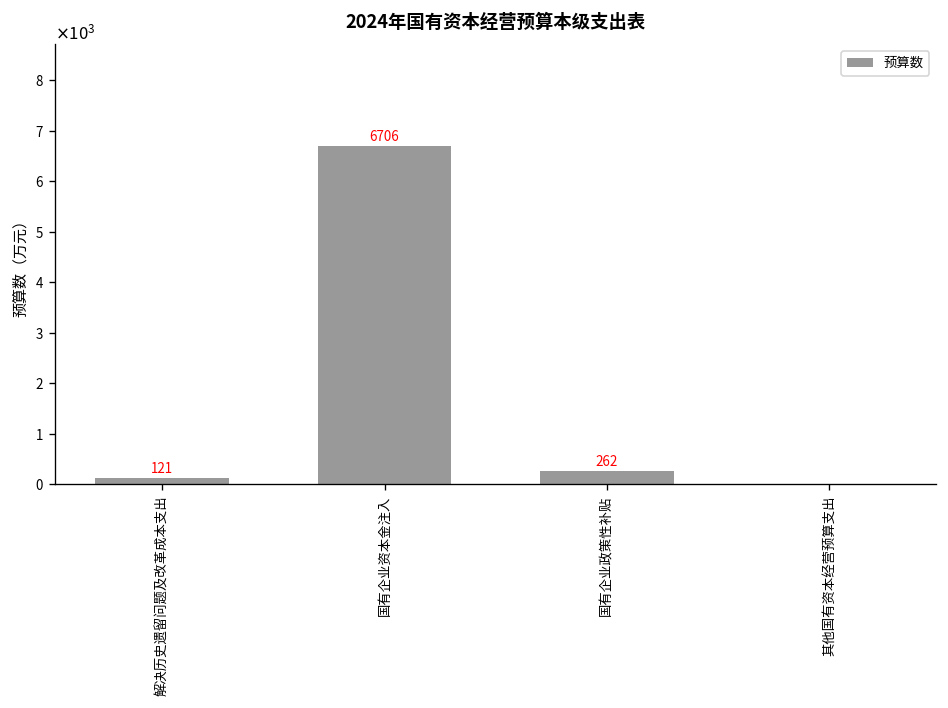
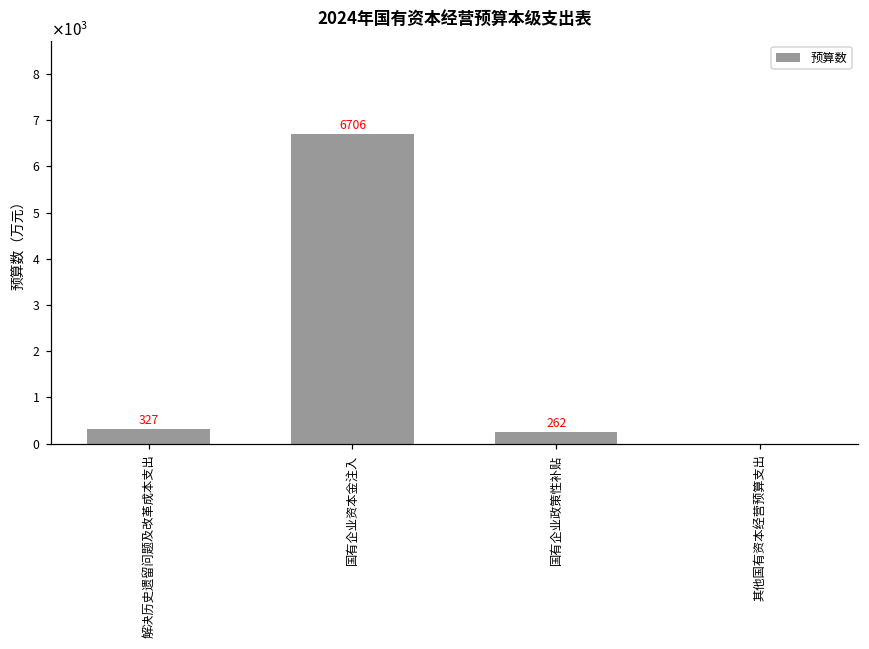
  {
-   "解决历史遗留问题及改革成本支出": 121,
+   "解决历史遗留问题及改革成本支出": 327,
    "国有企业资本金注入": 6706,
    "国有企业政策性补贴": 262
  }
